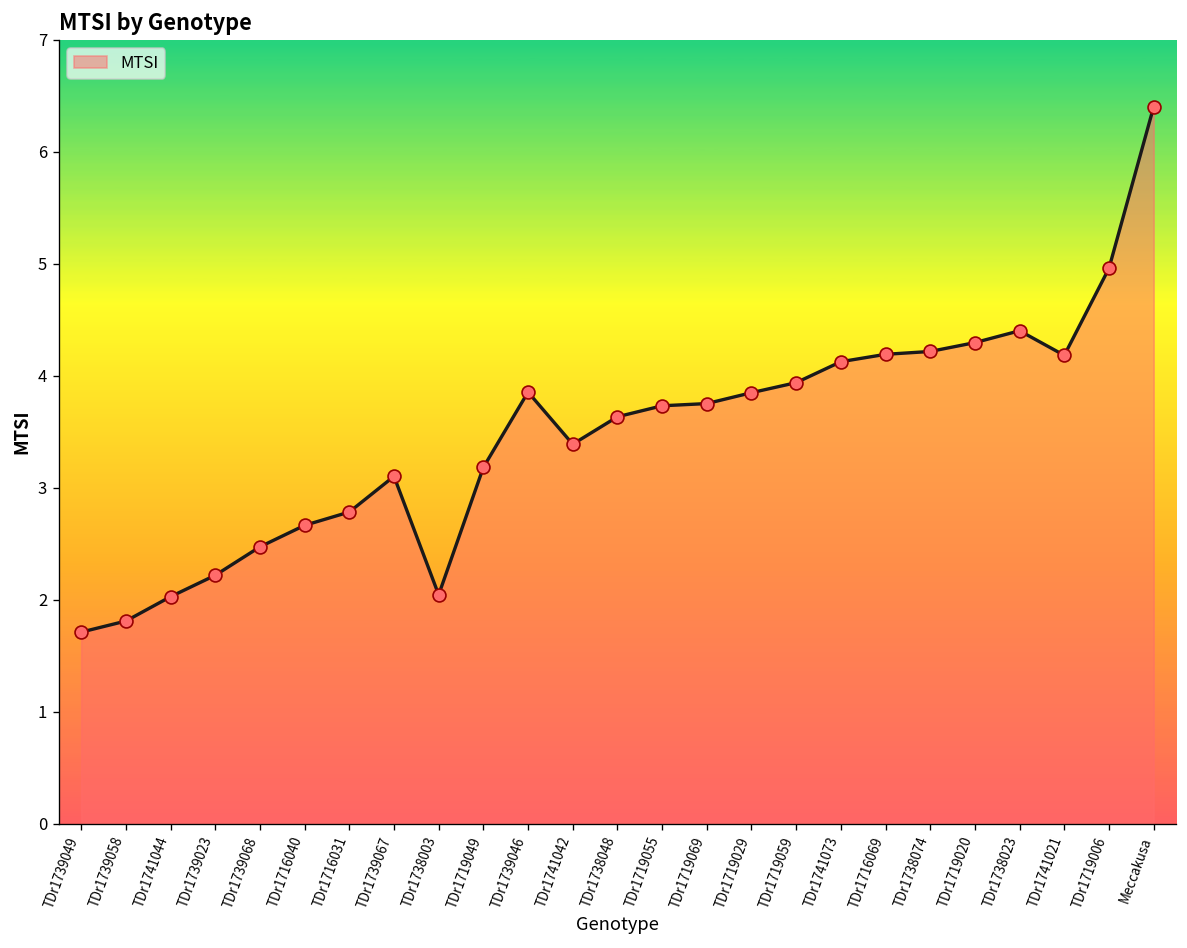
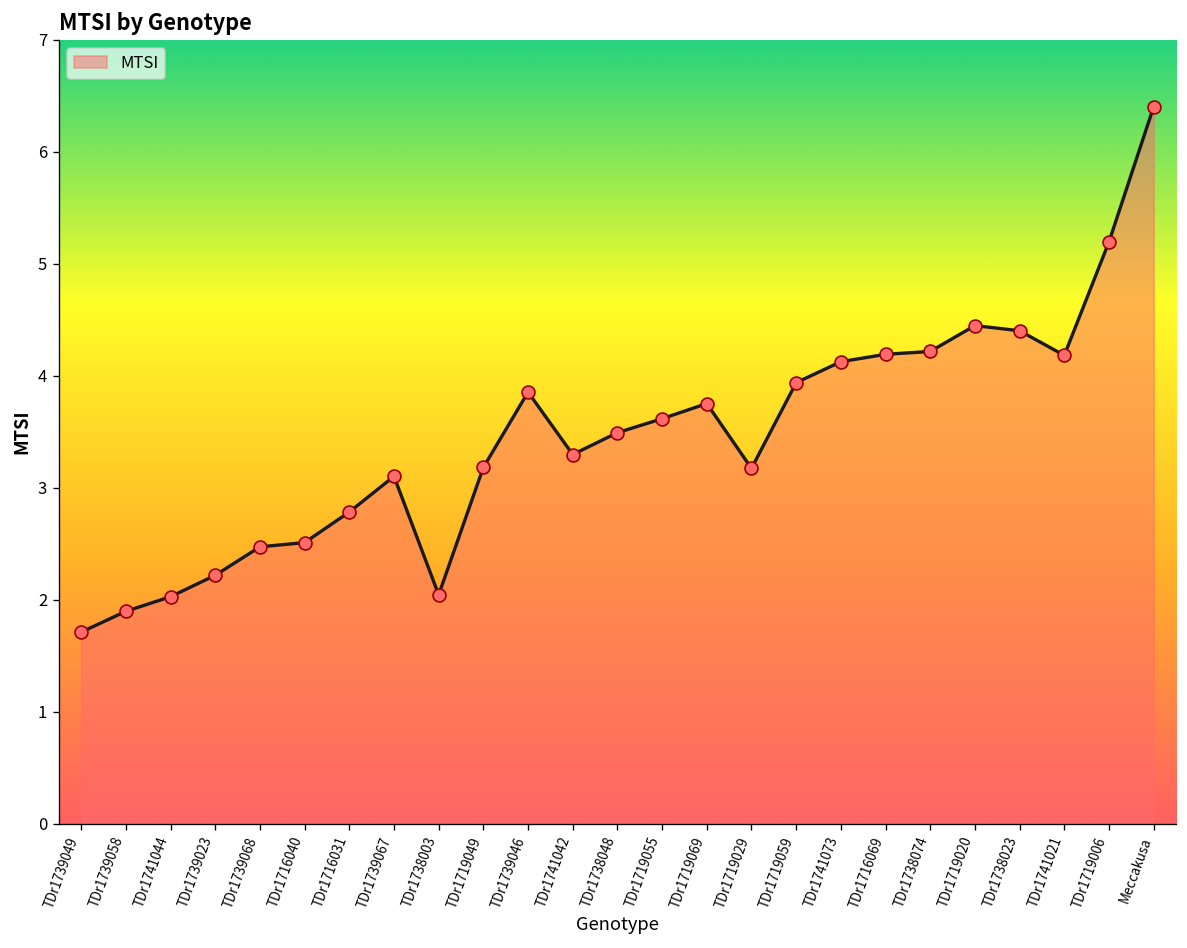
  {
    "TDr1739049": 1.7,
-   "TDr1739058": 1.8,
+   "TDr1739058": 1.9,
    "TDr1741044": 2.0,
    "TDr1739023": 2.2,
    "TDr1739068": 2.5,
-   "TDr1716040": 2.7,
+   "TDr1716040": 2.5,
    "TDr1716031": 2.8,
    "TDr1739067": 3.1,
    "TDr1738003": 2.0,
    "TDr1719049": 3.2,
    "TDr1739046": 3.9,
-   "TDr1741042": 3.4,
-   "TDr1738048": 3.6,
-   "TDr1719055": 3.7,
+   "TDr1741042": 3.3,
+   "TDr1738048": 3.5,
+   "TDr1719055": 3.6,
    "TDr1719069": 3.8,
-   "TDr1719029": 3.8,
+   "TDr1719029": 3.2,
    "TDr1719059": 3.9,
    "TDr1741073": 4.1,
    "TDr1716069": 4.2,
    "TDr1738074": 4.2,
-   "TDr1719020": 4.3,
+   "TDr1719020": 4.4,
    "TDr1738023": 4.4,
    "TDr1741021": 4.2,
-   "TDr1719006": 5.0,
+   "TDr1719006": 5.2,
    "Meccakusa": 6.4
  }
